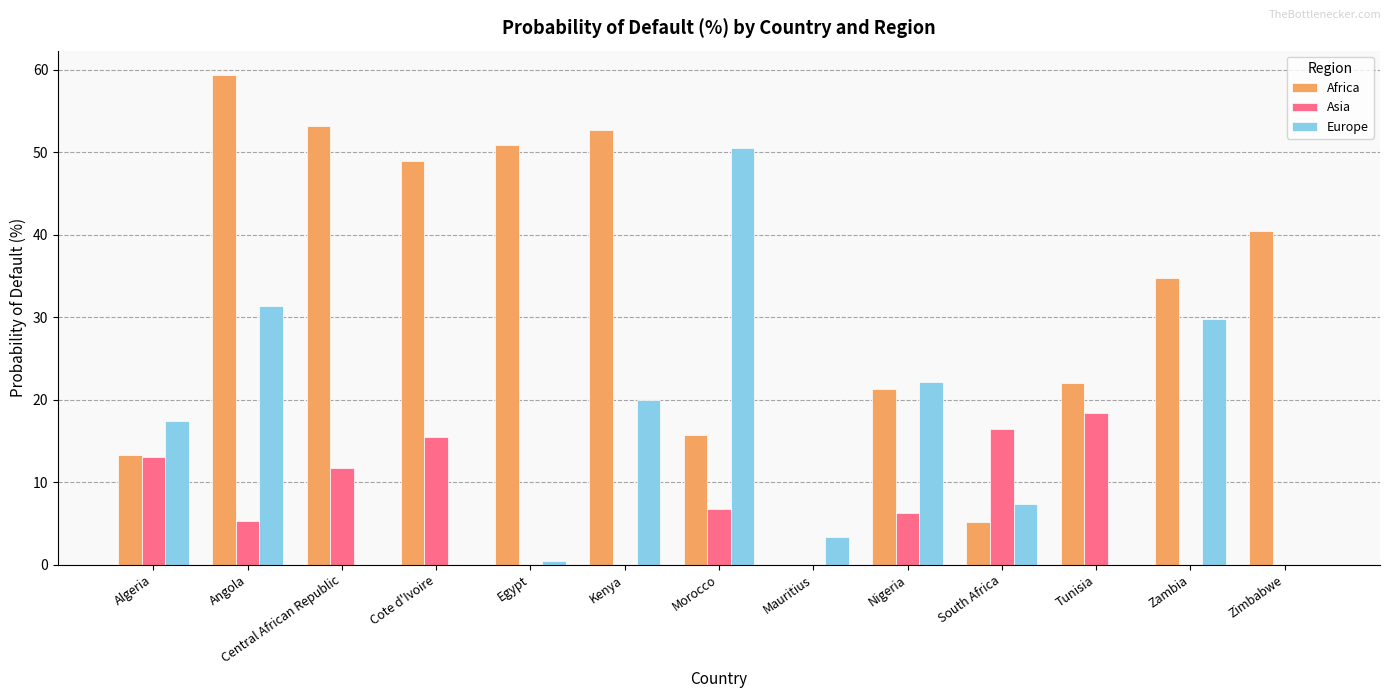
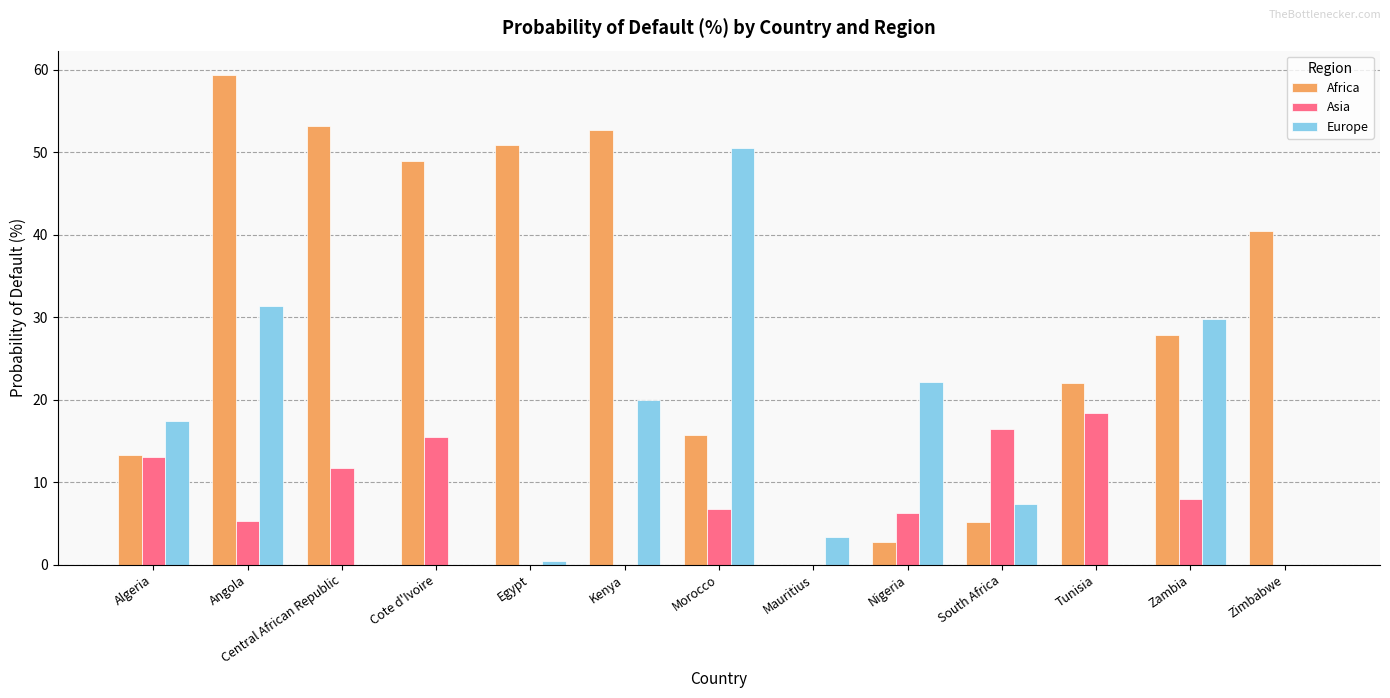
  {
    "Africa": {
      "Algeria": 13,
      "Angola": 59,
      "Central African Republic": 53,
      "Cote d'Ivoire": 49,
      "Egypt": 51,
      "Kenya": 53,
      "Morocco": 16,
      "Mauritius": 0,
-     "Nigeria": 21,
+     "Nigeria": 3,
      "South Africa": 5,
      "Tunisia": 22,
-     "Zambia": 35,
+     "Zambia": 28,
      "Zimbabwe": 40
    },
    "Asia": {
      "Algeria": 13,
      "Angola": 5,
      "Central African Republic": 12,
      "Cote d'Ivoire": 16,
      "Egypt": 0,
      "Kenya": 0,
      "Morocco": 7,
      "Mauritius": 0,
      "Nigeria": 6,
      "South Africa": 16,
      "Tunisia": 18,
-     "Zambia": 0,
+     "Zambia": 8,
      "Zimbabwe": 0
    },
    "Europe": {
      "Algeria": 17,
      "Angola": 31,
      "Central African Republic": 0,
      "Cote d'Ivoire": 0,
      "Egypt": 0,
      "Kenya": 20,
      "Morocco": 51,
      "Mauritius": 3,
      "Nigeria": 22,
      "South Africa": 7,
      "Tunisia": 0,
      "Zambia": 30,
      "Zimbabwe": 0
    }
  }
